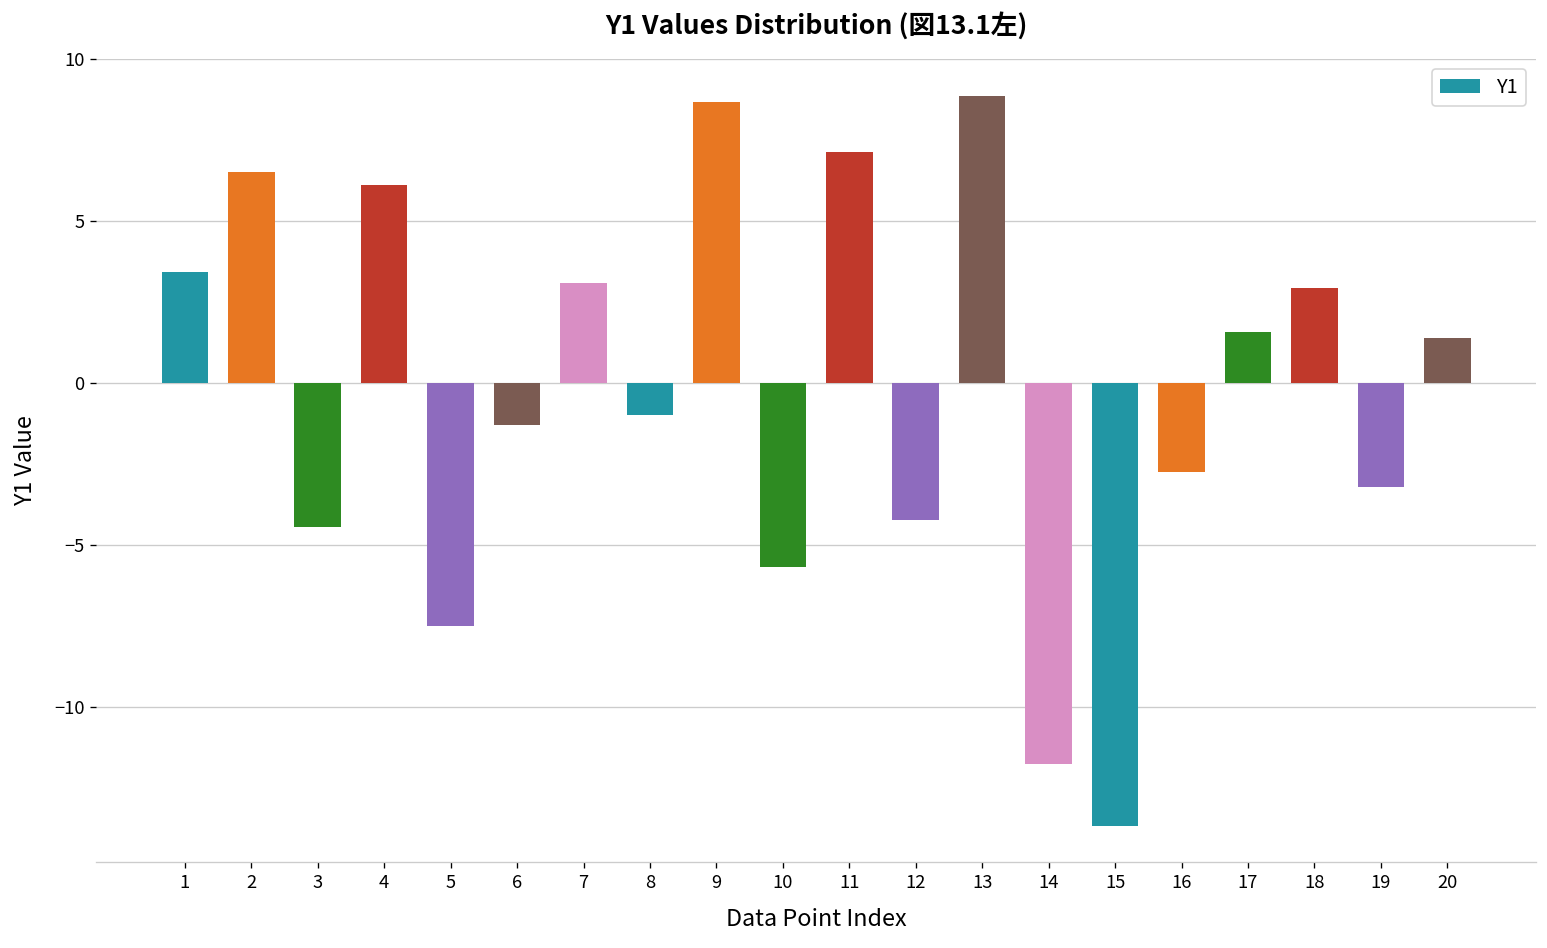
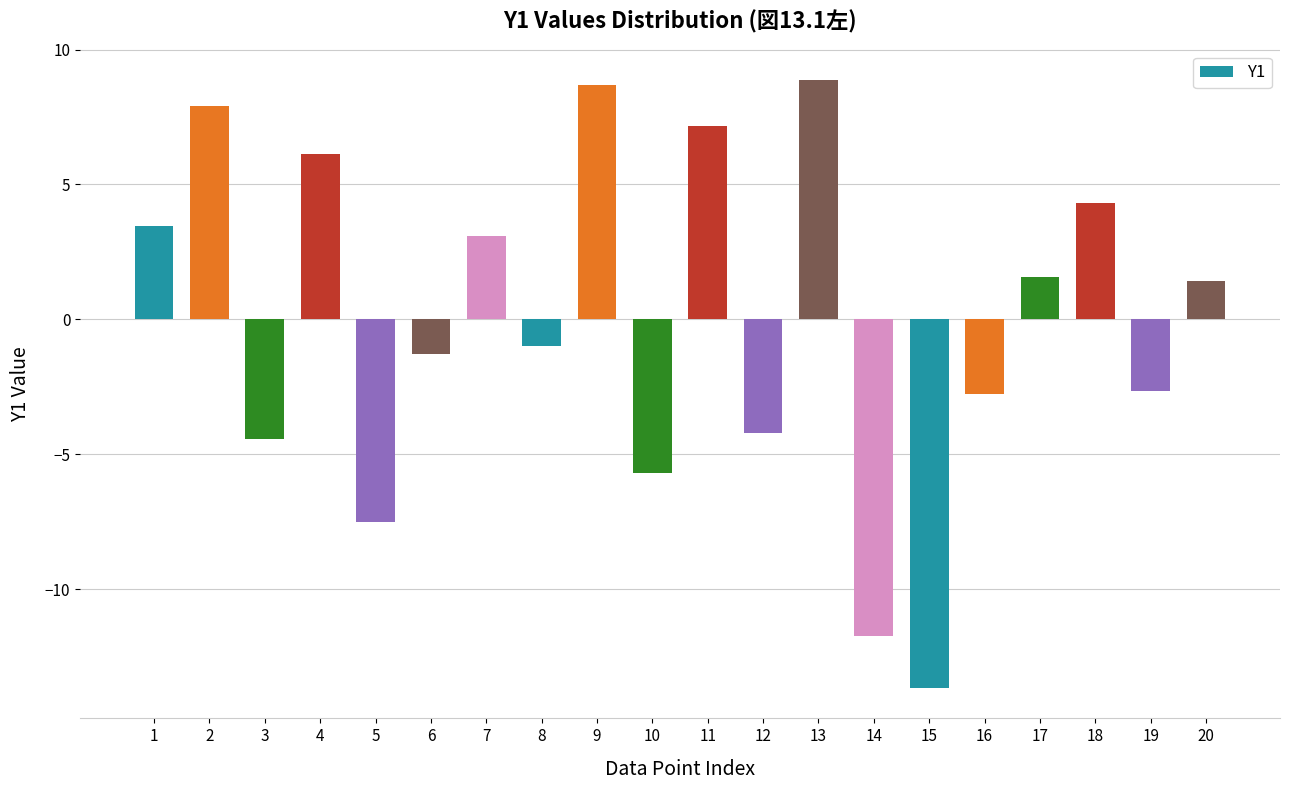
  {
    "1": 3.4,
-   "2": 6.5,
+   "2": 7.9,
    "3": -4.4,
    "4": 6.1,
    "5": -7.5,
    "6": -1.3,
    "7": 3.1,
    "8": -1.0,
    "9": 8.7,
    "10": -5.7,
    "11": 7.2,
    "12": -4.2,
    "13": 8.9,
    "14": -11.7,
    "15": -13.7,
    "16": -2.8,
    "17": 1.6,
-   "18": 3.0,
-   "19": -3.2,
+   "18": 4.3,
+   "19": -2.6,
    "20": 1.4
  }
